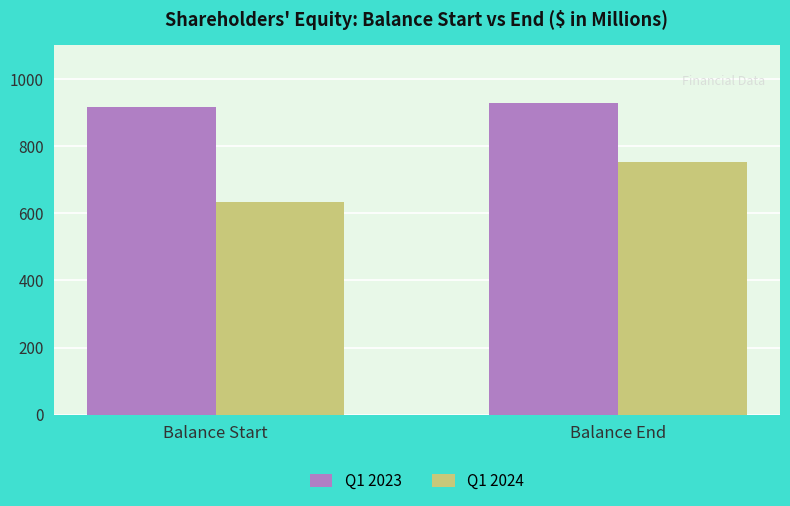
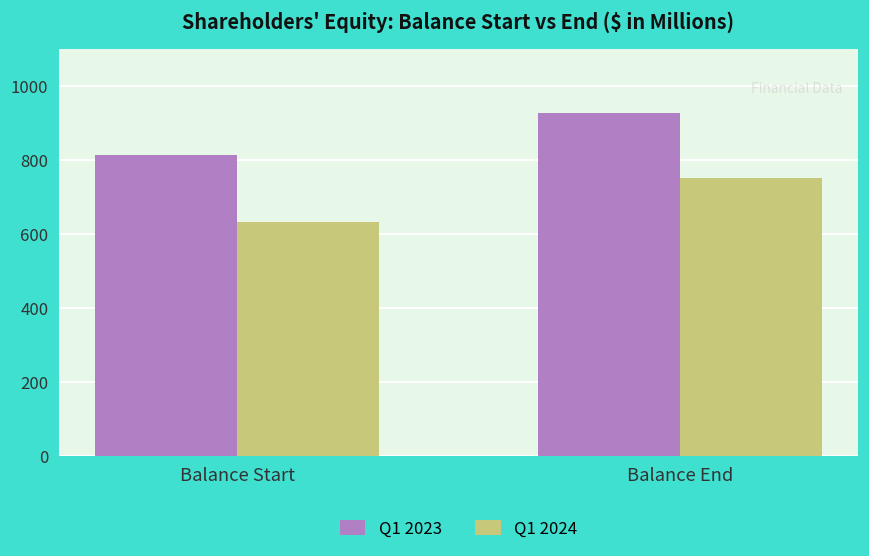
  {
    "Q1 2023": {
-     "Balance Start": 920,
+     "Balance Start": 820,
      "Balance End": 930
    },
    "Q1 2024": {
      "Balance Start": 630,
      "Balance End": 750
    }
  }
